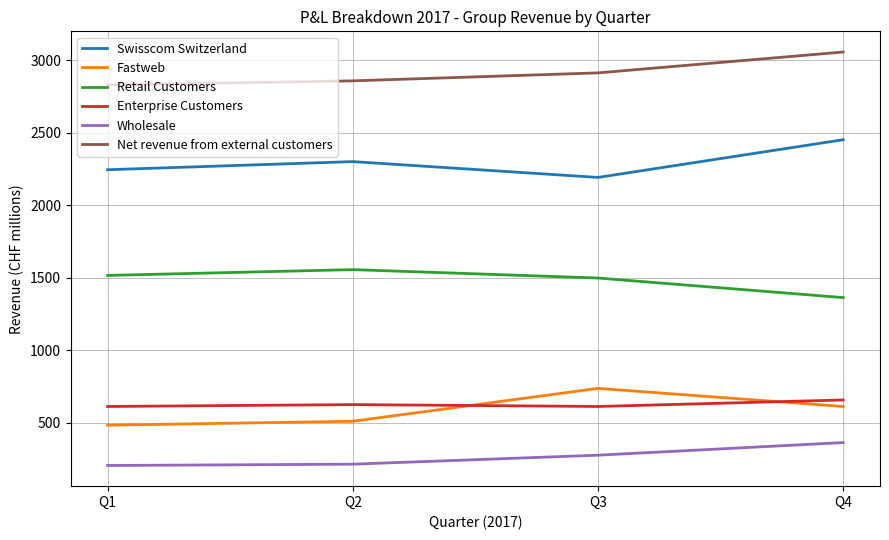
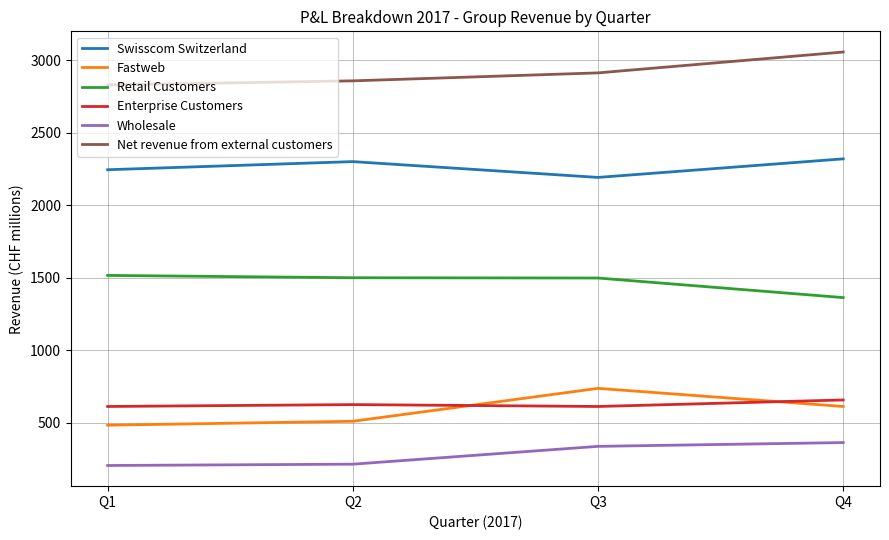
  {
    "Swisscom Switzerland": {
      "Q1": 2250,
      "Q2": 2300,
      "Q3": 2190,
-     "Q4": 2450
+     "Q4": 2320
    },
    "Fastweb": {
      "Q1": 480,
      "Q2": 510,
      "Q3": 740,
      "Q4": 610
    },
    "Retail Customers": {
      "Q1": 1520,
-     "Q2": 1560,
+     "Q2": 1500,
      "Q3": 1500,
      "Q4": 1360
    },
    "Enterprise Customers": {
      "Q1": 610,
      "Q2": 630,
      "Q3": 610,
      "Q4": 660
    },
    "Wholesale": {
      "Q1": 210,
      "Q2": 220,
-     "Q3": 280,
+     "Q3": 340,
      "Q4": 360
    },
    "Net revenue from external customers": {
      "Q2": 2860,
      "Q3": 2910,
      "Q4": 3060
    }
  }
